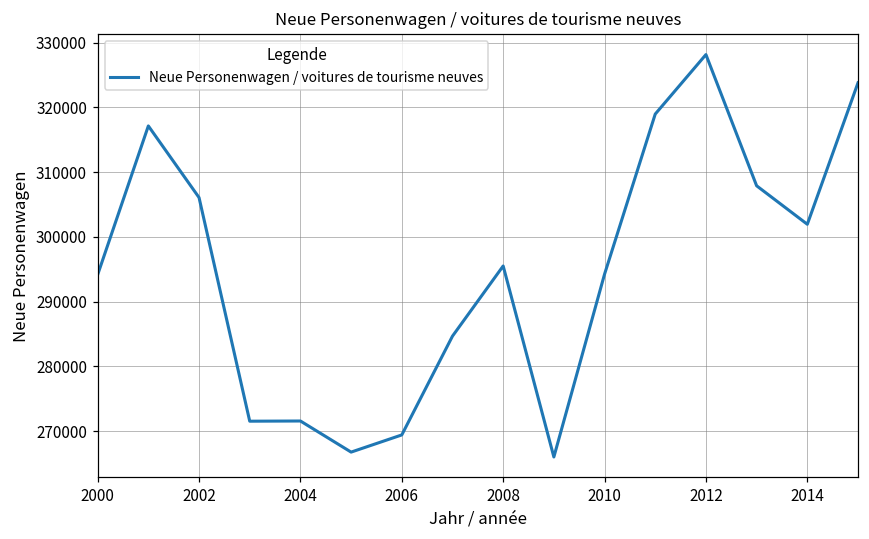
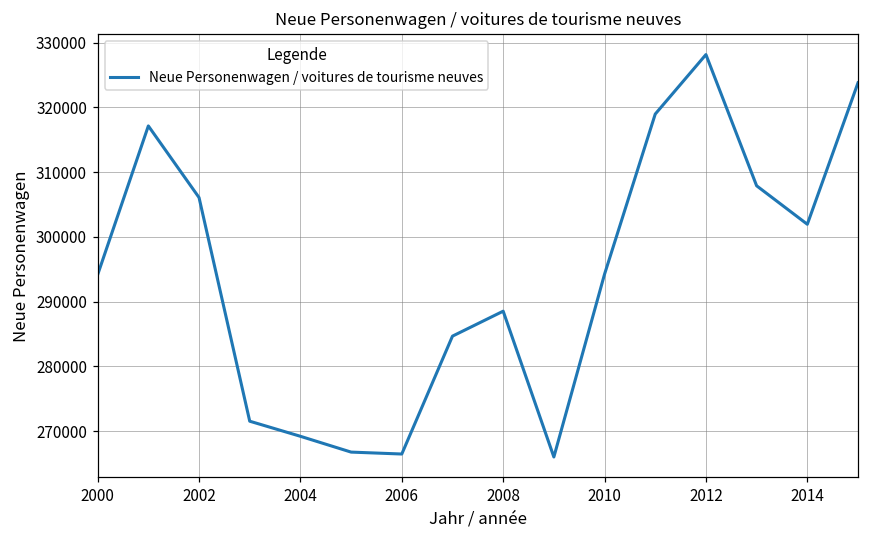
  {
    "2000": 294000,
    "2002": 306000,
-   "2004": 272000,
-   "2006": 269000,
-   "2008": 296000,
+   "2004": 269000,
+   "2006": 266000,
+   "2008": 289000,
    "2010": 294000,
    "2012": 328000,
    "2014": 302000
  }
